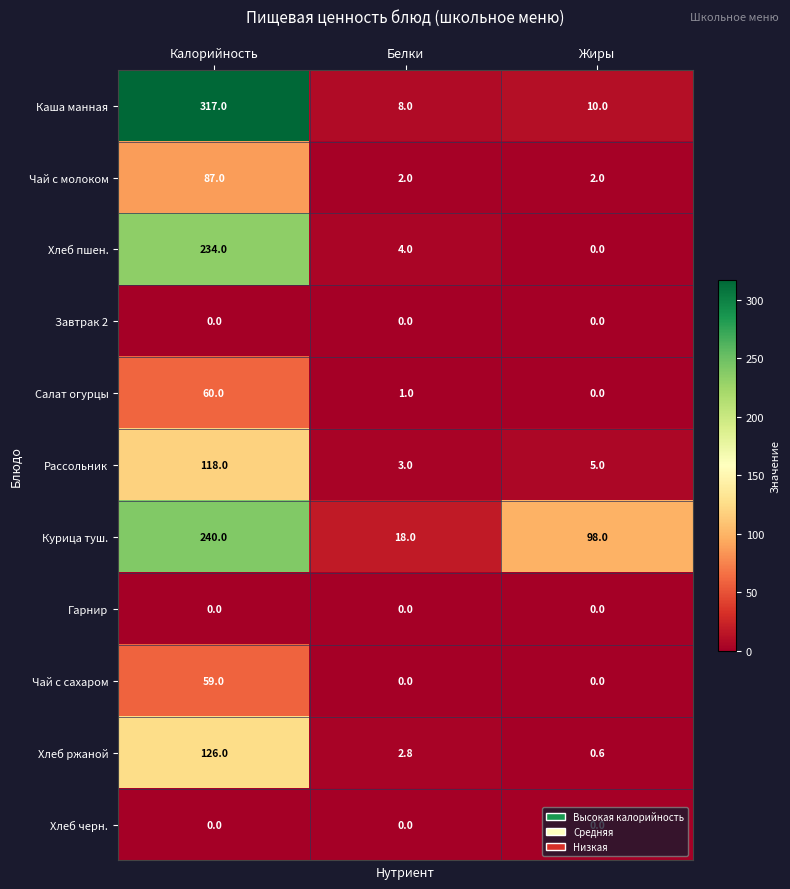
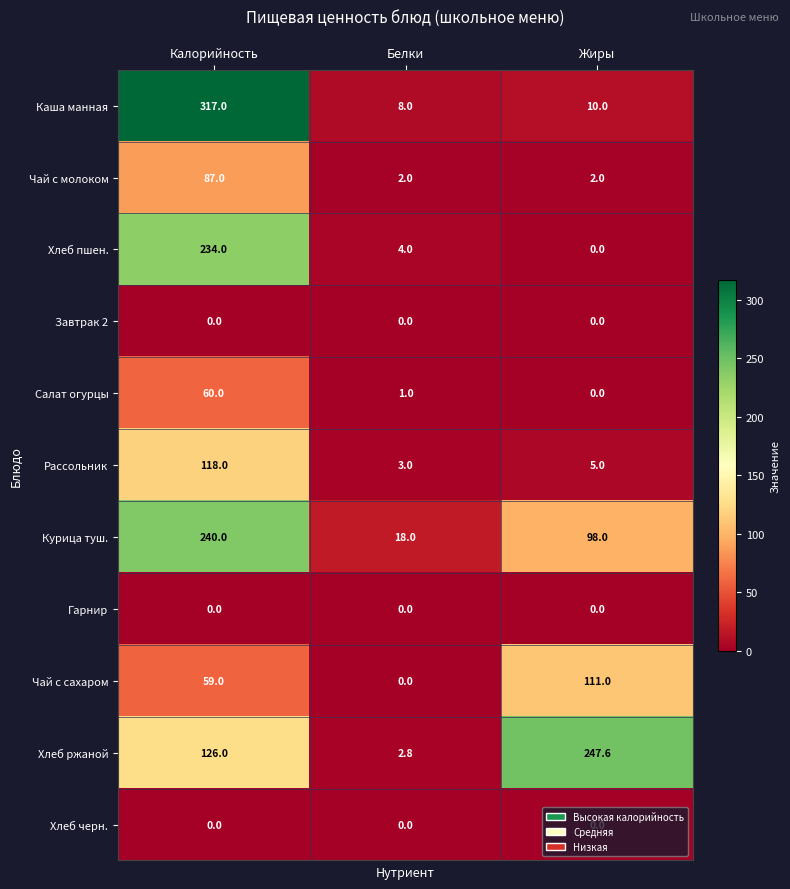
  {
    "Каша манная": {
      "Калорийность": 317.0,
      "Белки": 8.0,
      "Жиры": 10.0
    },
    "Чай с молоком": {
      "Калорийность": 87.0,
      "Белки": 2.0,
      "Жиры": 2.0
    },
    "Хлеб пшен.": {
      "Калорийность": 234.0,
      "Белки": 4.0,
      "Жиры": 0.0
    },
    "Завтрак 2": {
      "Калорийность": 0.0,
      "Белки": 0.0,
      "Жиры": 0.0
    },
    "Салат огурцы": {
      "Калорийность": 60.0,
      "Белки": 1.0,
      "Жиры": 0.0
    },
    "Рассольник": {
      "Калорийность": 118.0,
      "Белки": 3.0,
      "Жиры": 5.0
    },
    "Курица туш.": {
      "Калорийность": 240.0,
      "Белки": 18.0,
      "Жиры": 98.0
    },
    "Гарнир": {
      "Калорийность": 0.0,
      "Белки": 0.0,
      "Жиры": 0.0
    },
    "Чай с сахаром": {
      "Калорийность": 59.0,
      "Белки": 0.0,
-     "Жиры": 0.0
+     "Жиры": 111.0
    },
    "Хлеб ржаной": {
      "Калорийность": 126.0,
      "Белки": 2.8,
-     "Жиры": 0.6
+     "Жиры": 247.6
    },
    "Хлеб черн.": {
      "Калорийность": 0.0,
      "Белки": 0.0
    }
  }
